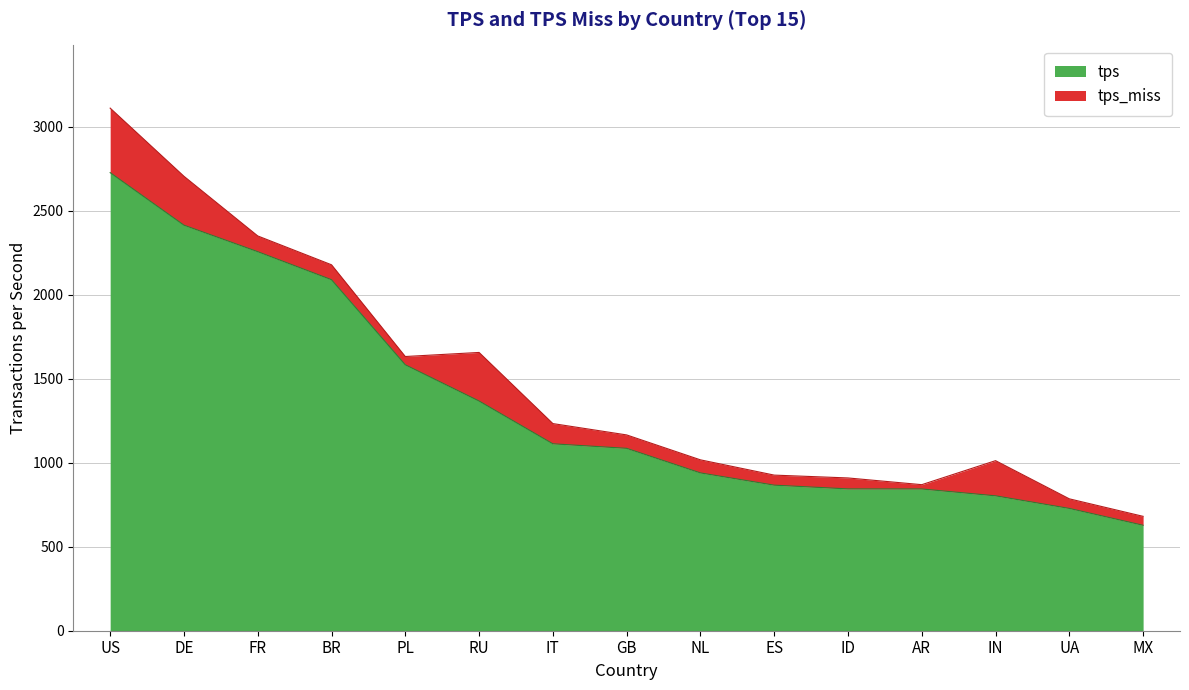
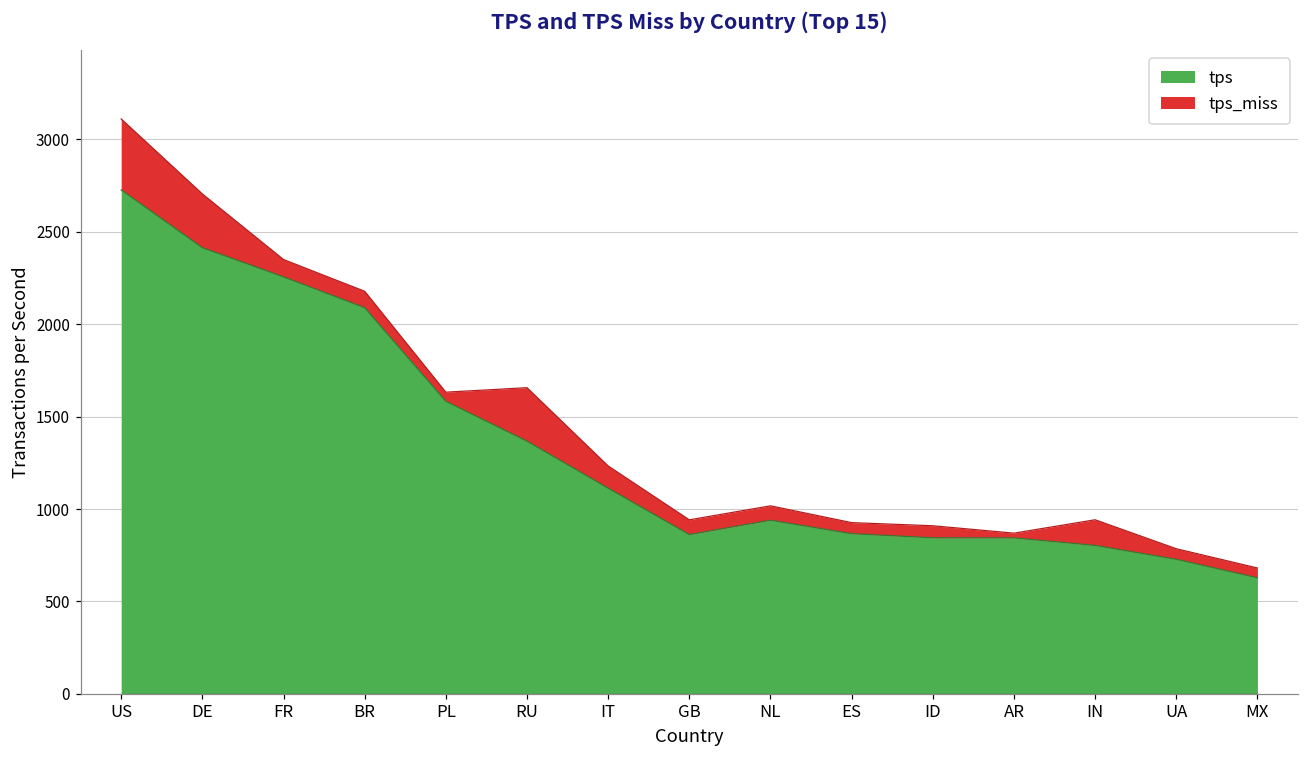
  {
    "tps": {
      "US": 2730,
      "DE": 2410,
      "FR": 2260,
      "BR": 2090,
      "PL": 1580,
      "RU": 1370,
      "IT": 1110,
-     "GB": 1090,
+     "GB": 860,
      "NL": 940,
      "ES": 870,
      "ID": 840,
      "AR": 840,
      "IN": 800,
      "UA": 730,
      "MX": 630
    },
    "tps_miss": {
      "US": 380,
      "DE": 290,
      "FR": 90,
      "BR": 90,
      "PL": 50,
      "RU": 290,
      "IT": 120,
      "GB": 80,
      "NL": 80,
      "ES": 60,
      "ID": 70,
      "AR": 30,
-     "IN": 210,
+     "IN": 140,
      "UA": 60,
      "MX": 50
    }
  }
